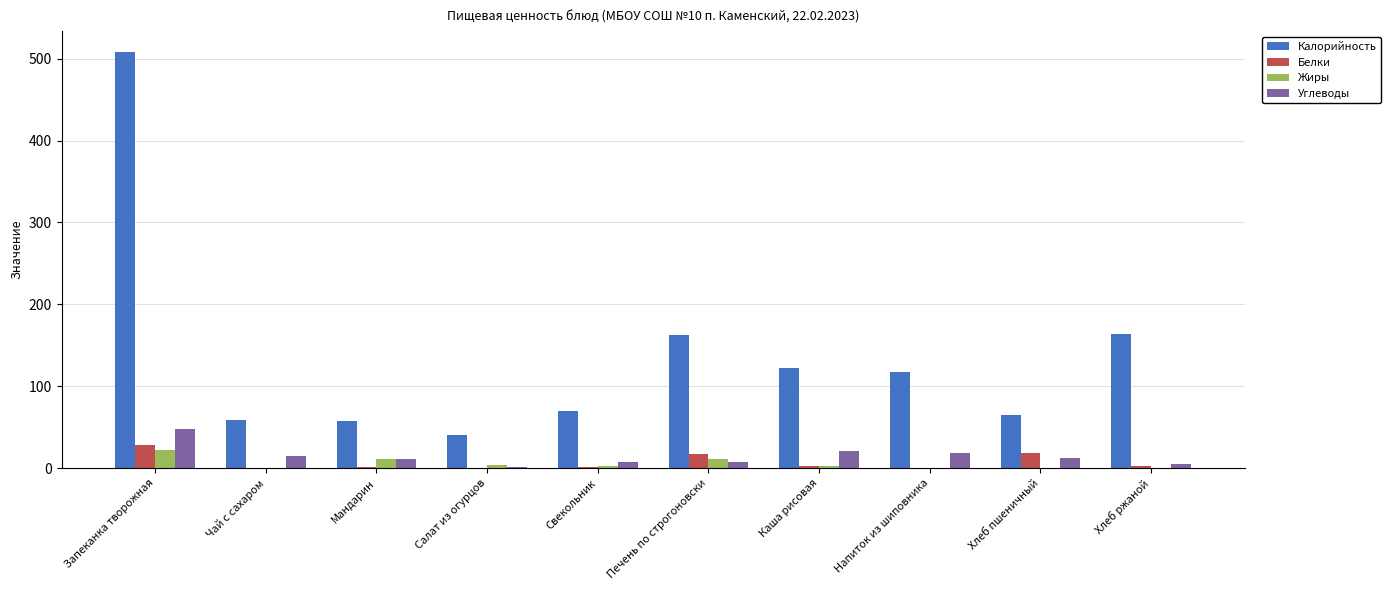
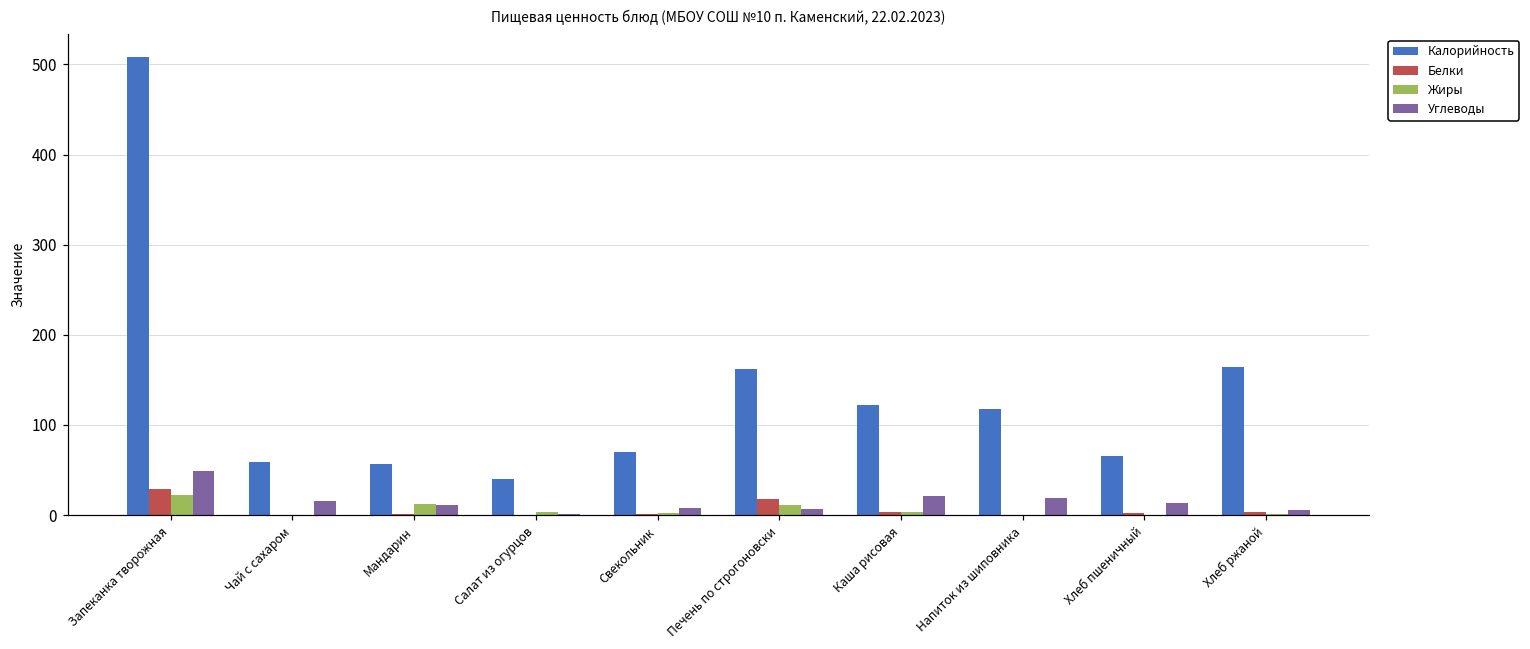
  {
    "Калорийность": {
      "Запеканка творожная": 510,
      "Чай с сахаром": 60,
      "Мандарин": 60,
      "Салат из огурцов": 40,
      "Свекольник": 70,
      "Печень по строгоновски": 160,
      "Каша рисовая": 120,
      "Напиток из шиповника": 120,
      "Хлеб пшеничный": 70,
      "Хлеб ржаной": 160
    },
    "Белки": {
      "Запеканка творожная": 30,
      "Печень по строгоновски": 20,
-     "Хлеб пшеничный": 20,
+     "Хлеб пшеничный": 0,
      "Хлеб ржаной": 0
    },
    "Жиры": {
      "Запеканка творожная": 20,
      "Чай с сахаром": 0,
      "Мандарин": 10,
      "Салат из огурцов": 0,
      "Печень по строгоновски": 10,
      "Хлеб пшеничный": 0
    },
    "Углеводы": {
      "Запеканка творожная": 50,
      "Чай с сахаром": 20,
      "Мандарин": 10,
      "Свекольник": 10,
      "Печень по строгоновски": 10,
      "Каша рисовая": 20,
      "Напиток из шиповника": 20,
      "Хлеб пшеничный": 10,
      "Хлеб ржаной": 10
    }
  }
